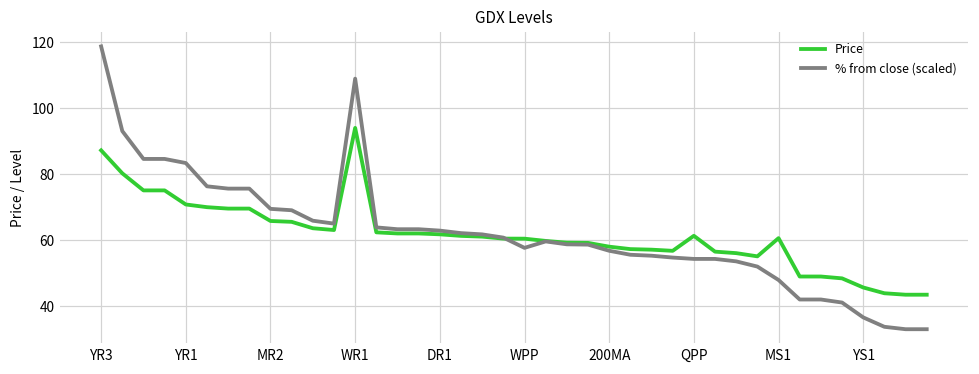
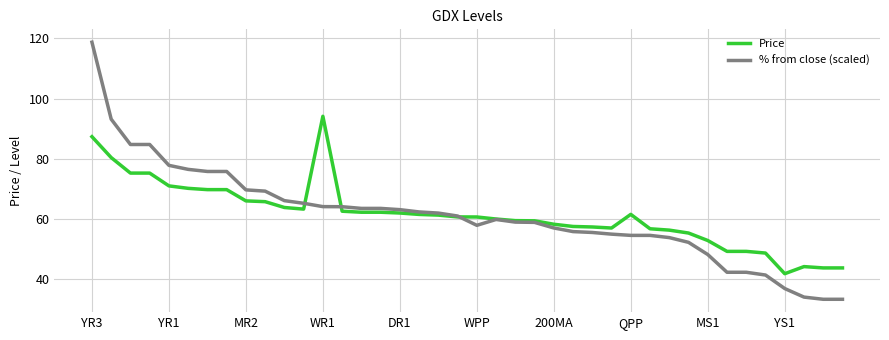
  {
    "Price": {
      "YR3": 87,
      "YR1": 71,
      "MR2": 66,
      "WR1": 94,
      "DR1": 62,
      "WPP": 61,
      "200MA": 58,
      "QPP": 61,
-     "MS1": 61,
-     "YS1": 46
+     "MS1": 53,
+     "YS1": 42
    },
    "% from close (scaled)": {
      "YR3": 119,
-     "YR1": 83,
+     "YR1": 78,
      "MR2": 70,
-     "WR1": 109,
+     "WR1": 64,
      "DR1": 63,
      "WPP": 58,
      "200MA": 57,
      "QPP": 54,
      "MS1": 48,
      "YS1": 37
    }
  }
